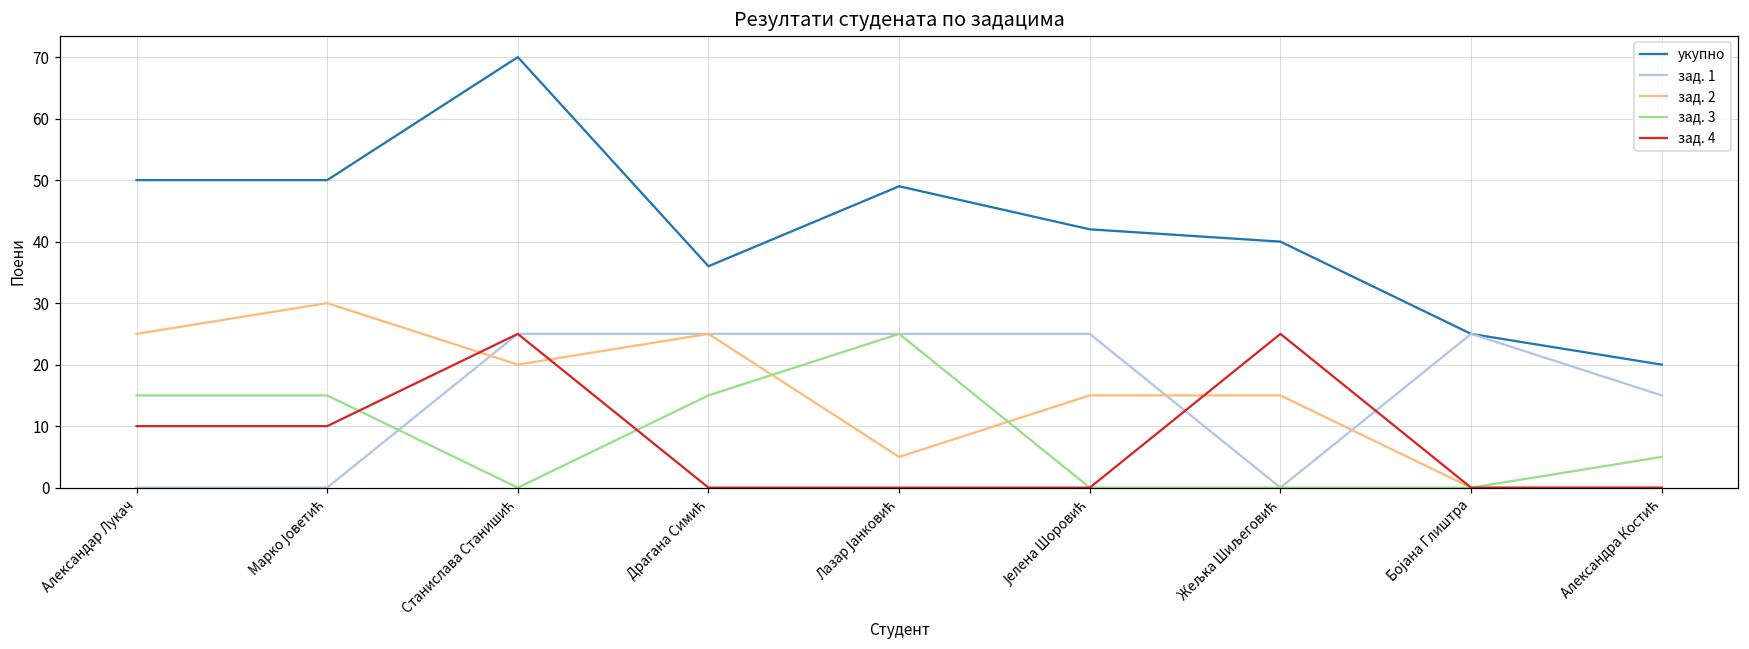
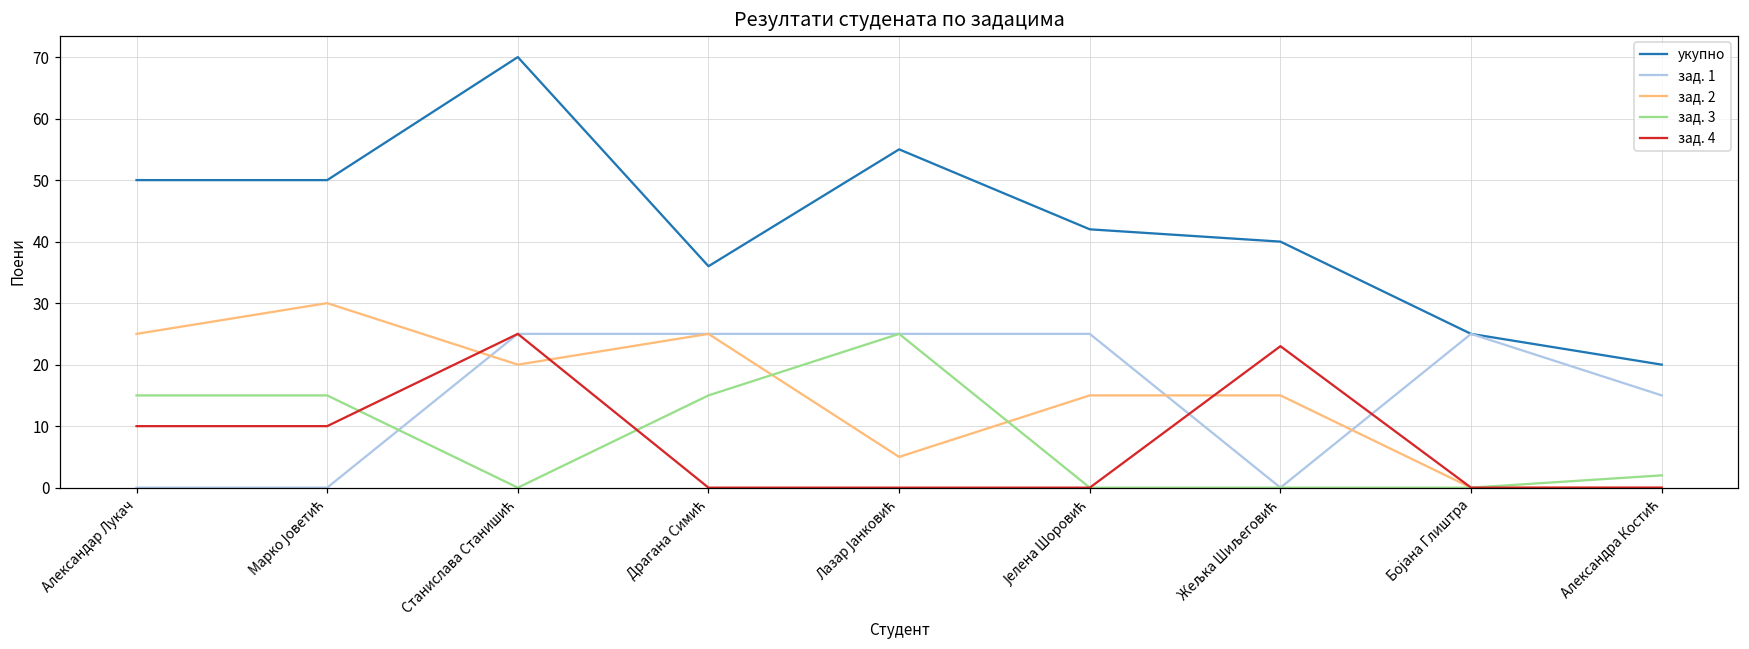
  {
    "укупно": {
      "Александар Лукач": 50,
      "Марко Јоветић": 50,
      "Станислава Станишић": 70,
      "Драгана Симић": 36,
-     "Лазар Јанковић": 49,
+     "Лазар Јанковић": 55,
      "Јелена Шоровић": 42,
      "Жељка Шиљеговић": 40,
      "Александра Костић": 20
    },
    "зад. 1": {
      "Александар Лукач": 0,
      "Марко Јоветић": 0,
      "Јелена Шоровић": 25,
      "Александра Костић": 15
    },
    "зад. 2": {
      "Александар Лукач": 25,
      "Марко Јоветић": 30,
      "Станислава Станишић": 20,
      "Лазар Јанковић": 5,
      "Јелена Шоровић": 15,
      "Жељка Шиљеговић": 15
    },
    "зад. 3": {
      "Александар Лукач": 15,
      "Марко Јоветић": 15,
      "Станислава Станишић": 0,
      "Драгана Симић": 15,
-     "Александра Костић": 5
+     "Александра Костић": 2
    },
    "зад. 4": {
      "Александар Лукач": 10,
      "Марко Јоветић": 10,
      "Драгана Симић": 0,
      "Лазар Јанковић": 0,
-     "Жељка Шиљеговић": 25
+     "Жељка Шиљеговић": 23
    }
  }
